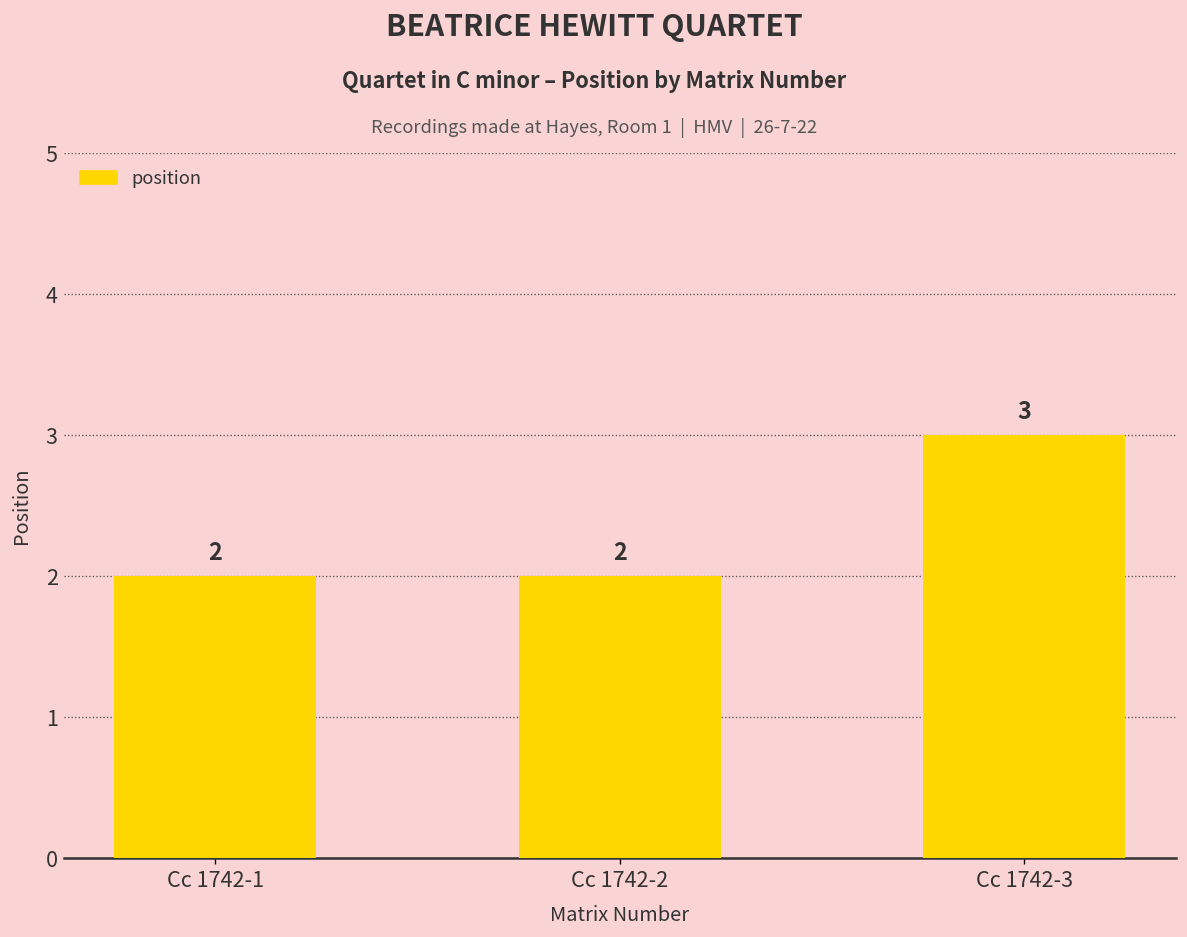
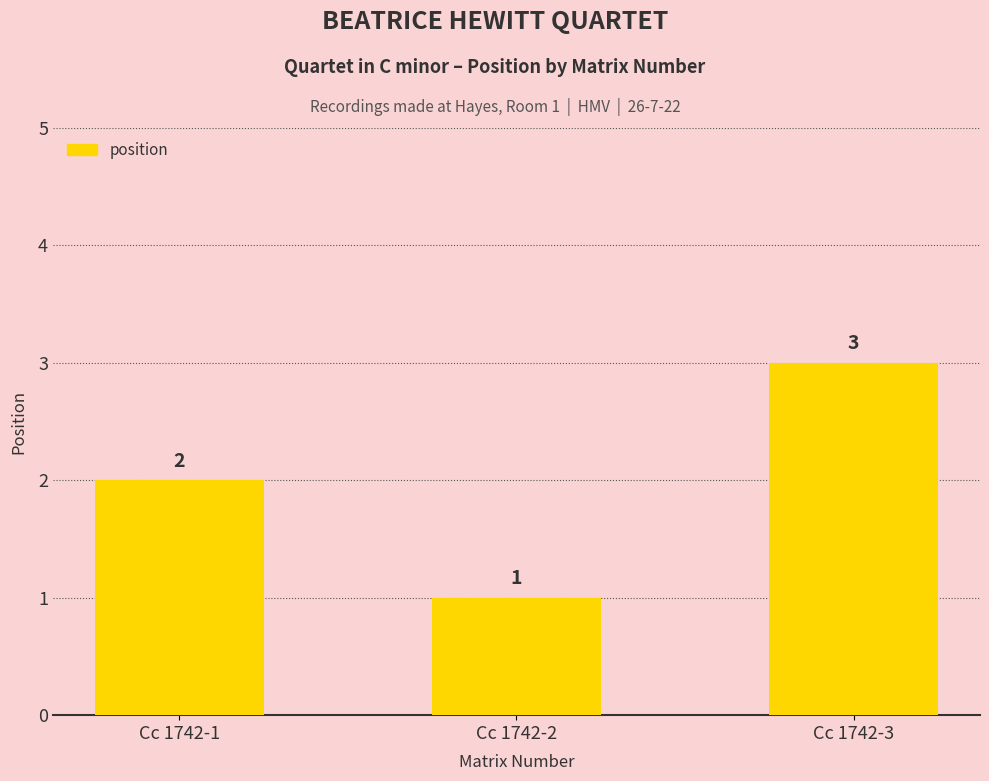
  {
    "Cc 1742-1": 2,
-   "Cc 1742-2": 2,
+   "Cc 1742-2": 1,
    "Cc 1742-3": 3
  }
